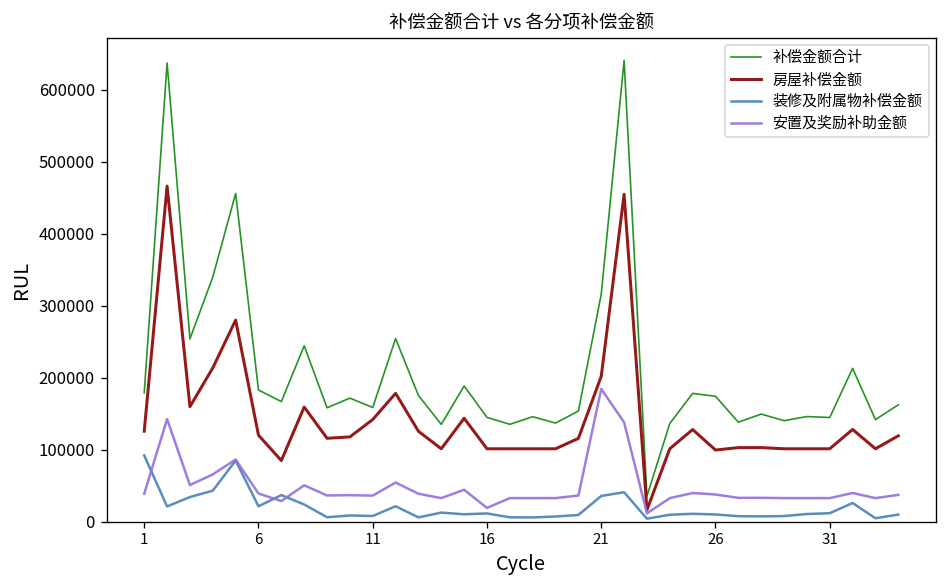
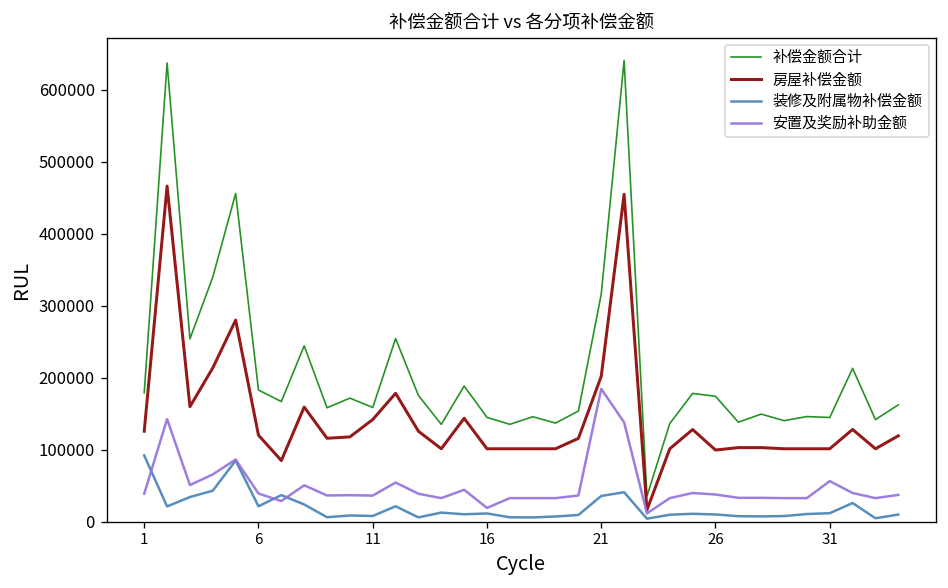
  {
    "补偿金额合计": {
      "1": 180000,
      "6": 180000,
      "11": 160000,
      "16": 140000,
      "21": 320000,
      "26": 170000,
      "31": 140000
    },
    "房屋补偿金额": {
      "1": 130000,
      "6": 120000,
      "11": 140000,
      "16": 100000,
      "21": 200000,
      "26": 100000,
      "31": 100000
    },
    "装修及附属物补偿金额": {
      "1": 90000,
      "6": 20000,
      "11": 10000,
      "16": 10000,
      "21": 40000,
      "26": 10000,
      "31": 10000
    },
    "安置及奖励补助金额": {
      "1": 40000,
      "6": 40000,
      "11": 40000,
      "16": 20000,
      "21": 180000,
      "26": 40000,
-     "31": 30000
+     "31": 60000
    }
  }
